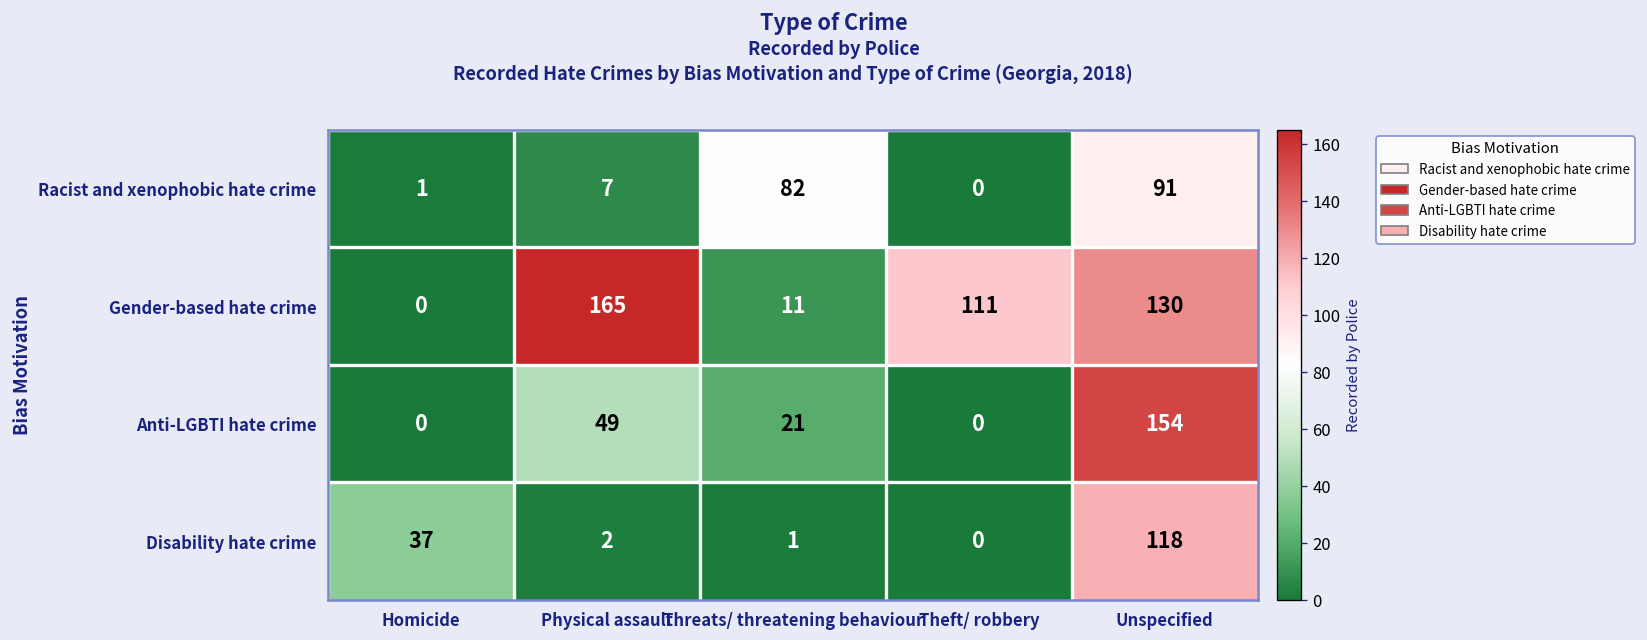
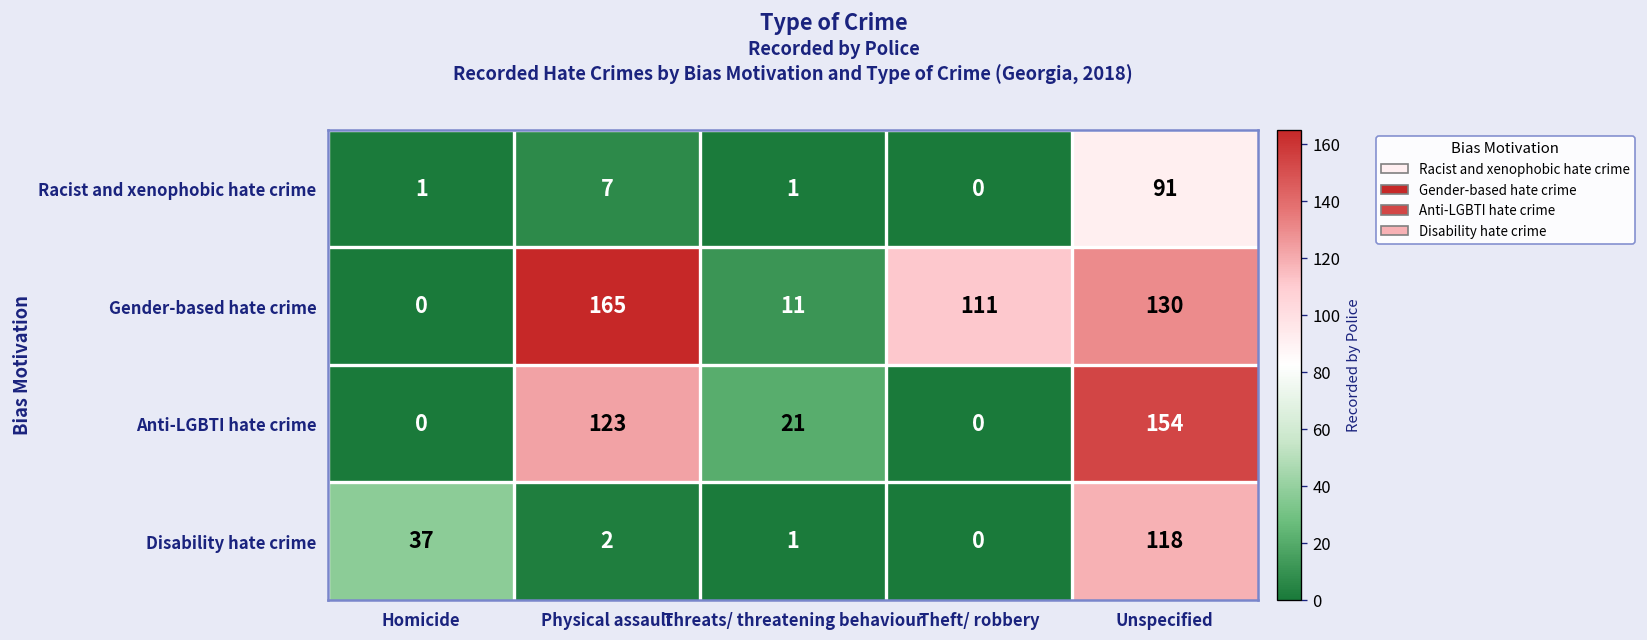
  {
    "Racist and xenophobic hate crime": {
      "Homicide": 1,
      "Physical assault": 7,
-     "Threats/ threatening behaviour": 82,
+     "Threats/ threatening behaviour": 1,
      "Theft/ robbery": 0,
      "Unspecified": 91
    },
    "Gender-based hate crime": {
      "Homicide": 0,
      "Physical assault": 165,
      "Threats/ threatening behaviour": 11,
      "Theft/ robbery": 111,
      "Unspecified": 130
    },
    "Anti-LGBTI hate crime": {
      "Homicide": 0,
-     "Physical assault": 49,
+     "Physical assault": 123,
      "Threats/ threatening behaviour": 21,
      "Theft/ robbery": 0,
      "Unspecified": 154
    },
    "Disability hate crime": {
      "Homicide": 37,
      "Physical assault": 2,
      "Threats/ threatening behaviour": 1,
      "Theft/ robbery": 0,
      "Unspecified": 118
    }
  }
